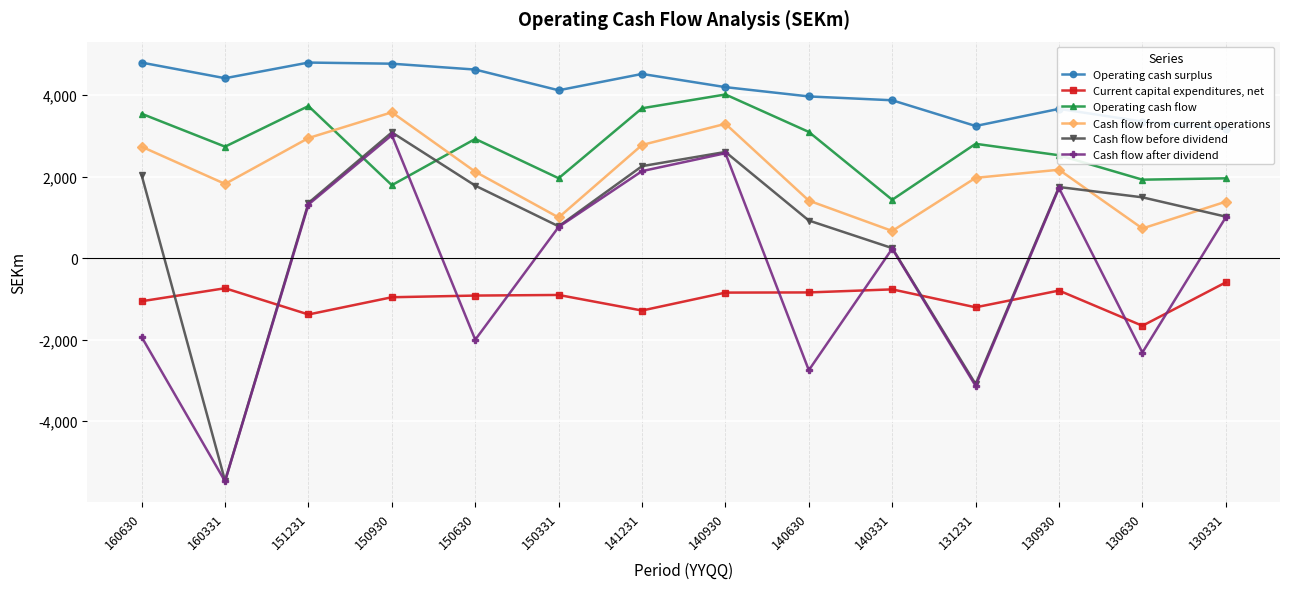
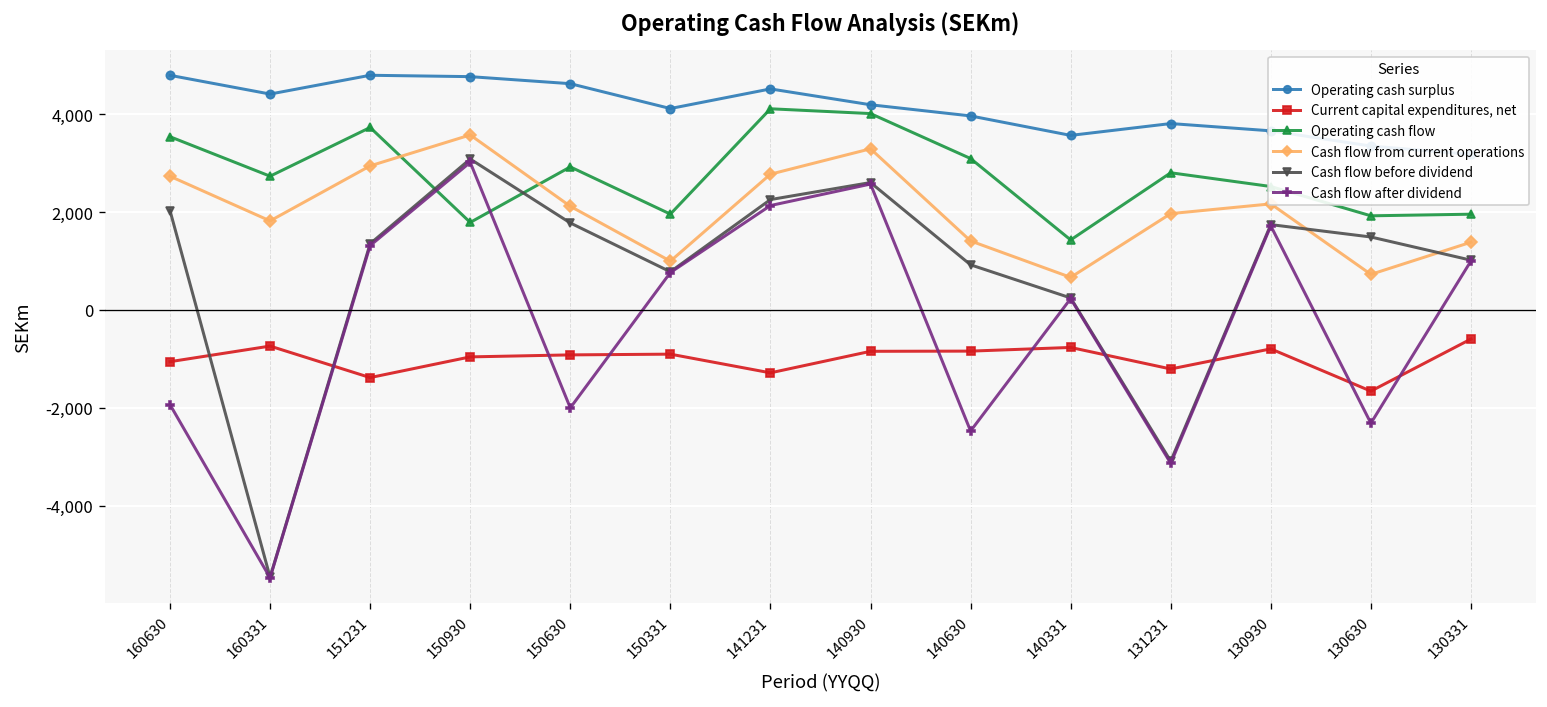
  {
    "Operating cash surplus": {
      "160630": "4,800",
      "160331": "4,400",
      "151231": "4,800",
      "150930": "4,800",
      "150630": "4,600",
      "150331": "4,100",
      "141231": "4,500",
      "140930": "4,200",
      "140630": "4,000",
-     "140331": "3,900",
-     "131231": "3,200"
+     "140331": "3,600",
+     "131231": "3,800"
    },
    "Current capital expenditures, net": {
      "160630": "-1,100",
      "160331": "-700",
      "151231": "-1,400",
      "150930": "-1,000",
      "150630": "-900",
      "150331": "-900",
      "141231": "-1,300",
      "140930": "-800",
      "140630": "-800",
      "140331": "-800",
      "131231": "-1,200",
      "130930": "-800",
      "130630": "-1,700",
      "130331": "-600"
    },
    "Operating cash flow": {
      "160630": "3,500",
      "160331": "2,700",
      "151231": "3,700",
      "150930": "1,800",
      "150630": "2,900",
      "150331": "2,000",
-     "141231": "3,700",
+     "141231": "4,100",
      "140930": "4,000",
      "140630": "3,100",
      "140331": "1,400",
      "131231": "2,800",
      "130630": "1,900",
      "130331": "2,000"
    },
    "Cash flow from current operations": {
      "160630": "2,700",
      "160331": "1,800",
      "151231": "2,900",
      "150930": "3,600",
      "150630": "2,100",
      "150331": "1,000",
      "141231": "2,800",
      "140930": "3,300",
      "140630": "1,400",
      "140331": "700",
      "131231": "2,000",
      "130930": "2,200",
      "130630": "700",
      "130331": "1,400"
    },
    "Cash flow before dividend": {
      "160630": "2,000",
      "150930": "3,100",
      "150630": "1,800",
      "141231": "2,300",
      "140630": "900",
      "130630": "1,500"
    },
    "Cash flow after dividend": {
      "160630": "-1,900",
      "150930": "3,000",
      "150630": "-2,000",
      "141231": "2,100",
-     "140630": "-2,700",
+     "140630": "-2,500",
      "130630": "-2,300"
    }
  }
